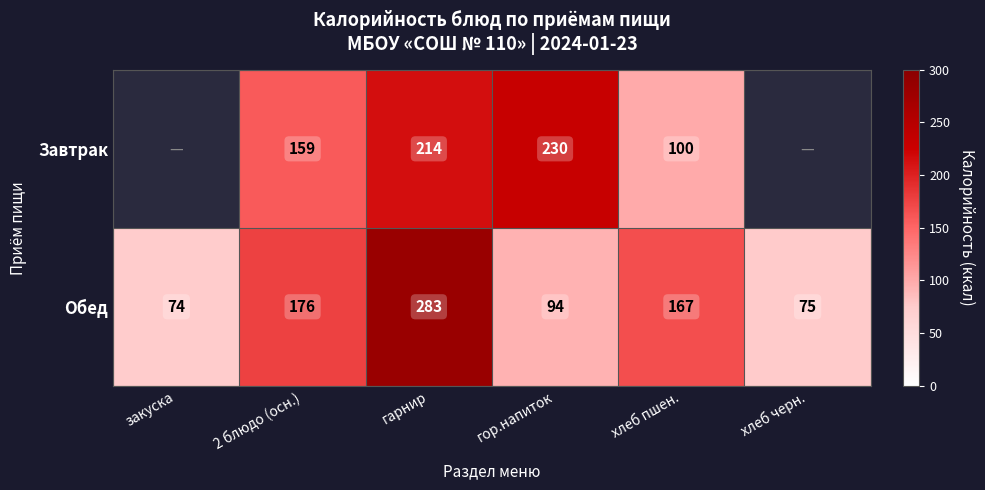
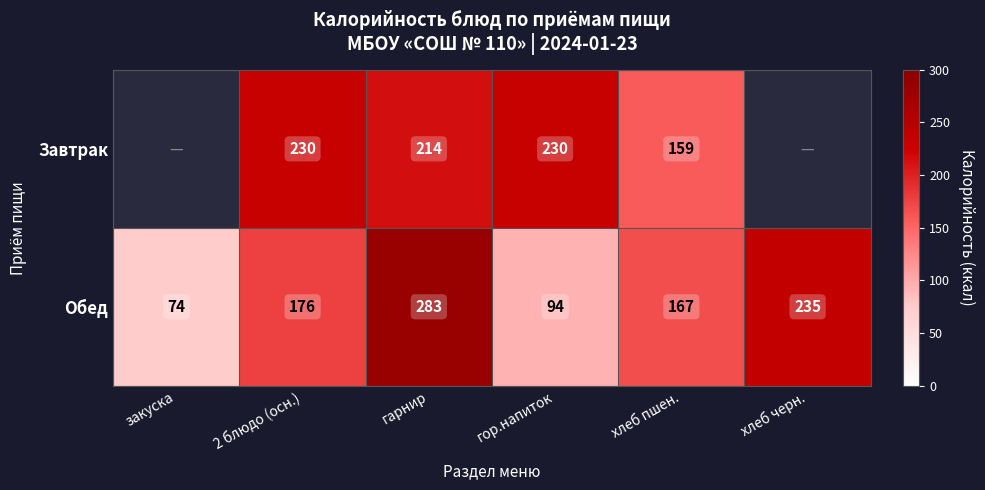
  {
    "Завтрак": {
-     "2 блюдо (осн.)": 159,
-     "хлеб пшен.": 100
+     "2 блюдо (осн.)": 230,
+     "хлеб пшен.": 159
    },
    "Обед": {
-     "хлеб черн.": 75
+     "хлеб черн.": 235
    }
  }
